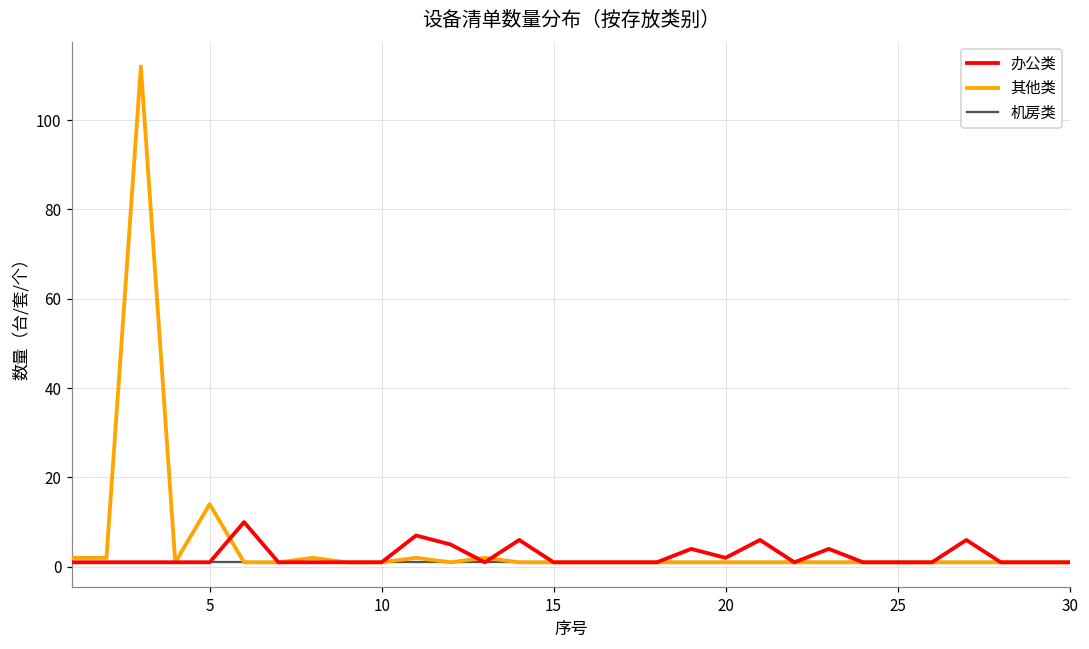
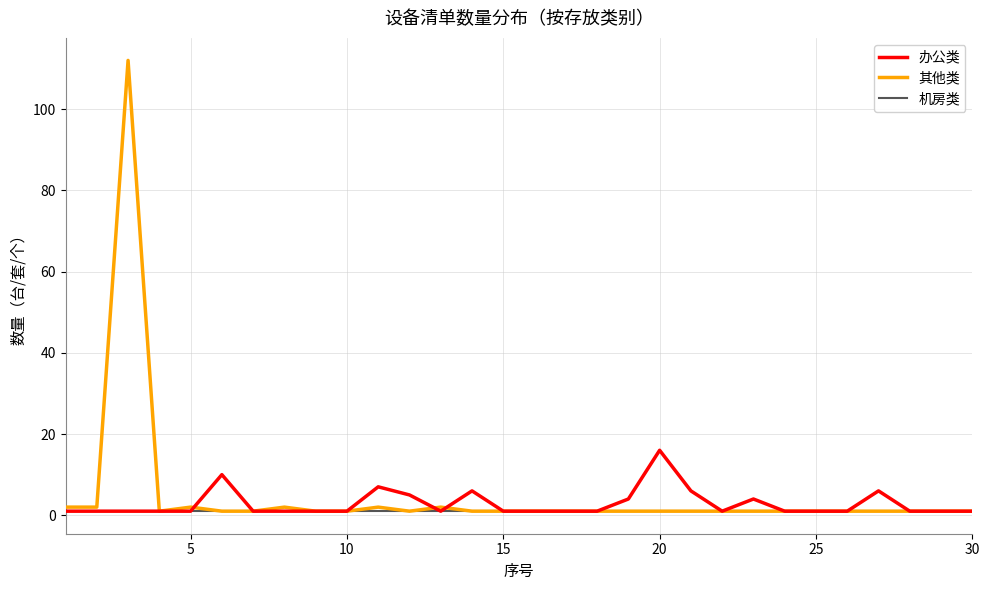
  {
    "办公类": {
-     "20": 2
+     "20": 16
    },
    "其他类": {
-     "5": 14
+     "5": 2
    }
  }
